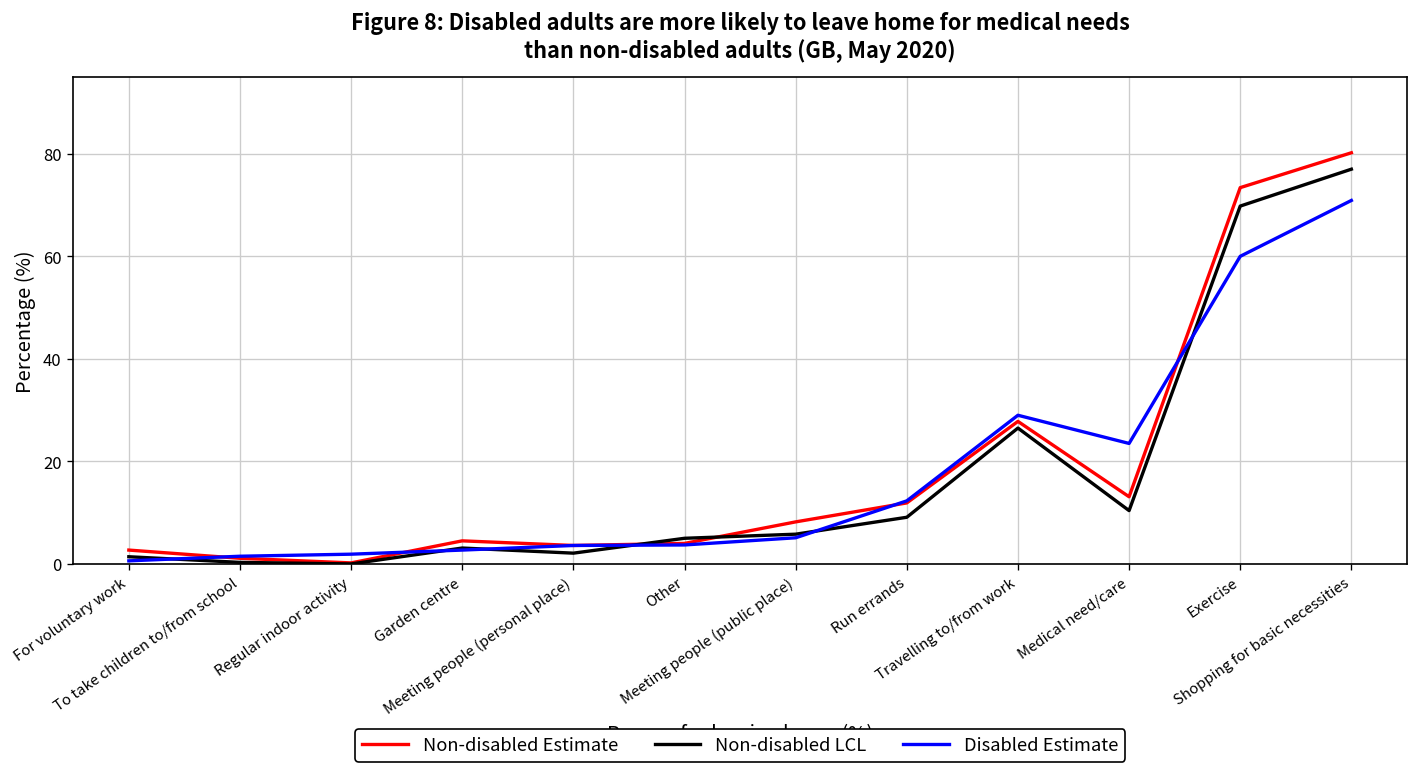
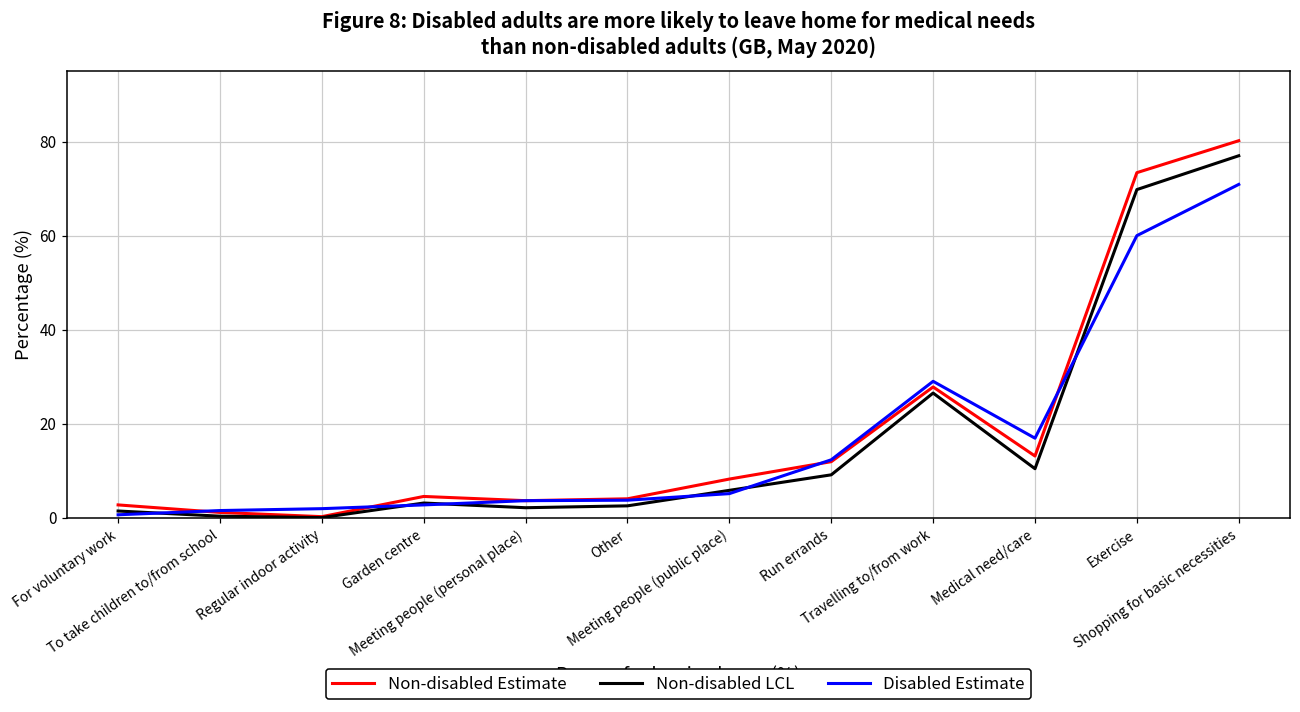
  {
    "Non-disabled Estimate": {
      "For voluntary work": 3,
      "Garden centre": 5,
      "Meeting people (public place)": 8,
      "Travelling to/from work": 28,
      "Medical need/care": 13,
      "Exercise": 73,
      "Shopping for basic necessities": 80
    },
    "Non-disabled LCL": {
      "For voluntary work": 1,
      "To take children to/from school": 0,
      "Meeting people (personal place)": 2,
-     "Other": 5,
+     "Other": 3,
      "Meeting people (public place)": 6,
      "Run errands": 9,
      "Travelling to/from work": 27,
      "Medical need/care": 10,
      "Exercise": 70,
      "Shopping for basic necessities": 77
    },
    "Disabled Estimate": {
      "For voluntary work": 1,
      "Regular indoor activity": 2,
      "Meeting people (public place)": 5,
      "Travelling to/from work": 29,
-     "Medical need/care": 24,
+     "Medical need/care": 17,
      "Exercise": 60,
      "Shopping for basic necessities": 71
    }
  }
